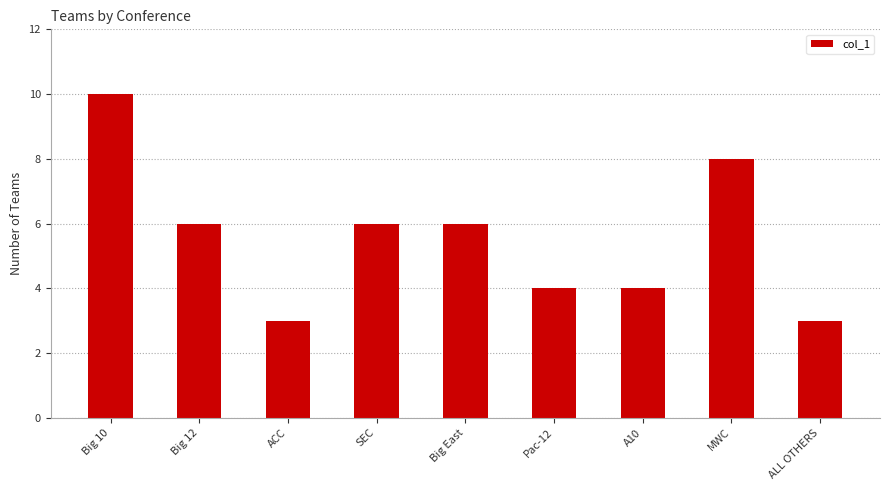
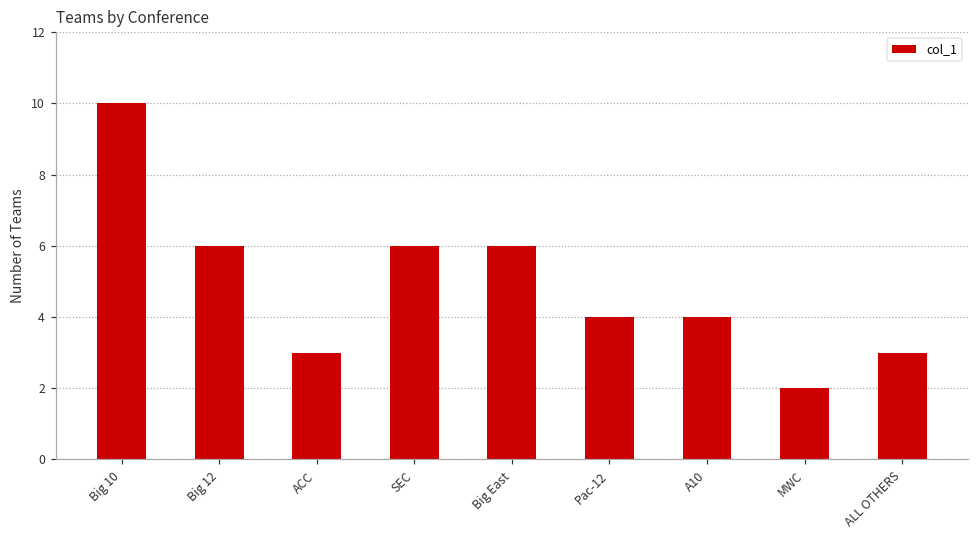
  {
    "Big 10": 10,
    "Big 12": 6,
    "ACC": 3,
    "SEC": 6,
    "Big East": 6,
    "Pac-12": 4,
    "A10": 4,
-   "MWC": 8,
+   "MWC": 2,
    "ALL OTHERS": 3
  }
